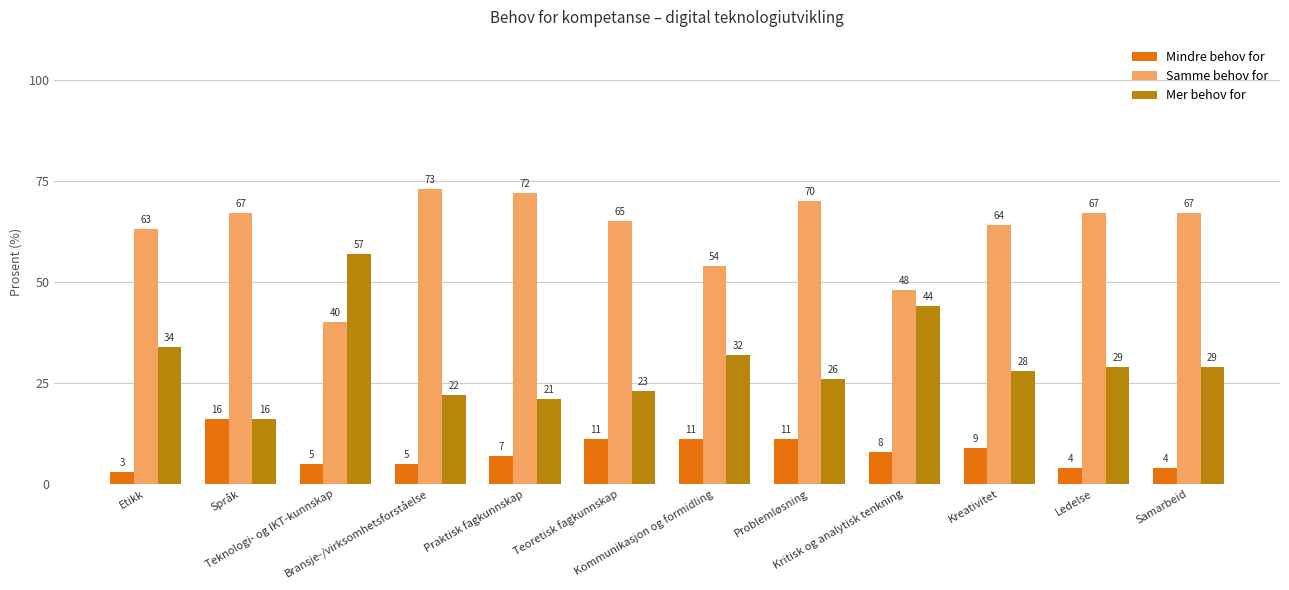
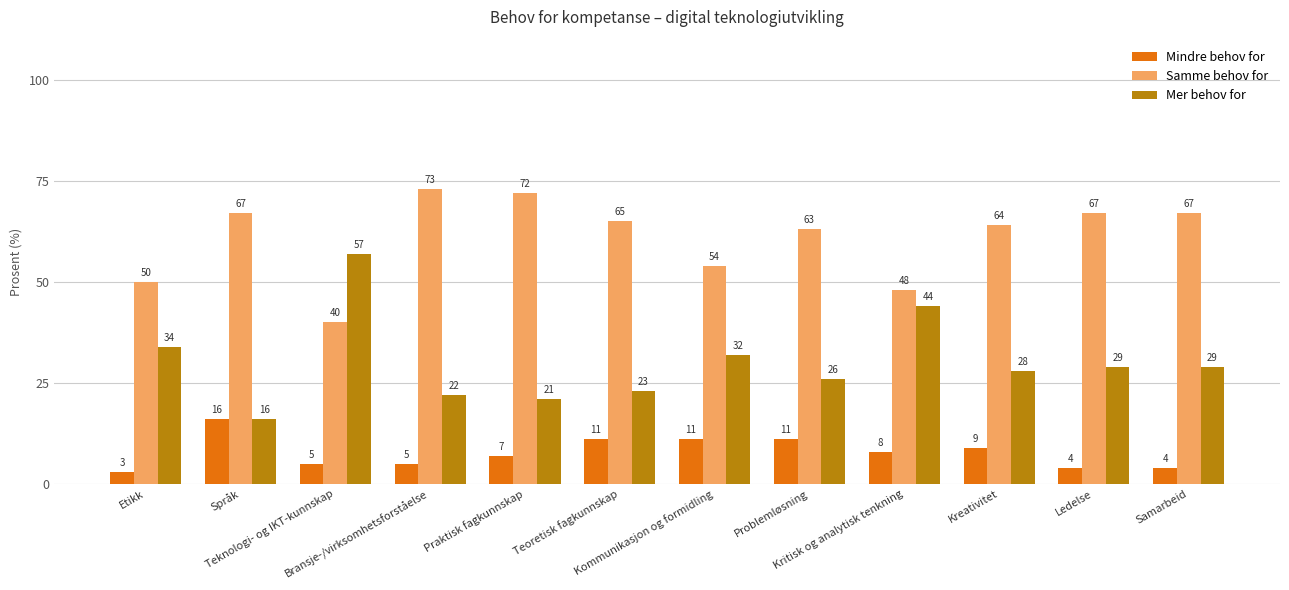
  {
    "Samme behov for": {
-     "Etikk": 63,
+     "Etikk": 50,
      "Språk": 67,
      "Teknologi- og IKT-kunnskap": 40,
      "Bransje-/virksomhetsforståelse": 73,
      "Praktisk fagkunnskap": 72,
      "Teoretisk fagkunnskap": 65,
      "Kommunikasjon og formidling": 54,
-     "Problemløsning": 70,
+     "Problemløsning": 63,
      "Kritisk og analytisk tenkning": 48,
      "Kreativitet": 64,
      "Ledelse": 67,
      "Samarbeid": 67
    }
  }
